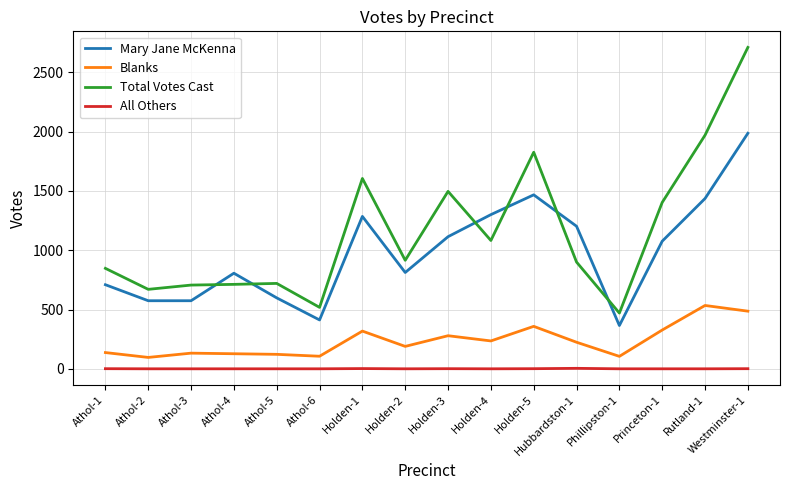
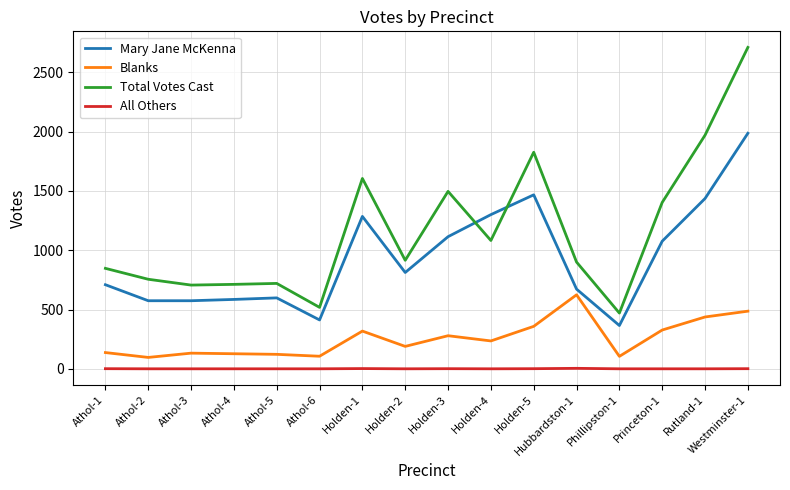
  {
    "Mary Jane McKenna": {
      "Athol-1": 710,
      "Athol-2": 570,
      "Athol-3": 570,
-     "Athol-4": 810,
+     "Athol-4": 590,
      "Athol-5": 600,
      "Athol-6": 410,
      "Holden-1": 1290,
      "Holden-2": 810,
      "Holden-3": 1110,
      "Holden-4": 1300,
      "Holden-5": 1470,
-     "Hubbardston-1": 1200,
+     "Hubbardston-1": 670,
      "Phillipston-1": 370,
      "Princeton-1": 1080,
      "Rutland-1": 1440,
      "Westminster-1": 1990
    },
    "Blanks": {
      "Athol-1": 140,
      "Athol-2": 100,
      "Athol-3": 130,
      "Athol-4": 130,
      "Athol-5": 120,
      "Athol-6": 110,
      "Holden-1": 320,
      "Holden-2": 190,
      "Holden-3": 280,
      "Holden-4": 240,
      "Holden-5": 360,
-     "Hubbardston-1": 220,
+     "Hubbardston-1": 620,
      "Phillipston-1": 110,
      "Princeton-1": 330,
-     "Rutland-1": 530,
+     "Rutland-1": 440,
      "Westminster-1": 490
    },
    "Total Votes Cast": {
      "Athol-1": 850,
-     "Athol-2": 670,
+     "Athol-2": 760,
      "Athol-3": 710,
      "Athol-4": 710,
      "Athol-5": 720,
      "Athol-6": 520,
      "Holden-1": 1610,
      "Holden-2": 920,
      "Holden-3": 1500,
      "Holden-4": 1080,
      "Holden-5": 1830,
      "Hubbardston-1": 900,
      "Phillipston-1": 470,
      "Princeton-1": 1400,
      "Rutland-1": 1970,
      "Westminster-1": 2710
    },
    "All Others": {
      "Athol-1": 0,
      "Athol-2": 0,
      "Athol-3": 0,
      "Athol-4": 0,
      "Athol-5": 0,
      "Athol-6": 0,
      "Holden-1": 0,
      "Holden-2": 0,
      "Holden-3": 0,
      "Holden-4": 0,
      "Holden-5": 0,
      "Hubbardston-1": 0,
      "Phillipston-1": 0,
      "Princeton-1": 0,
      "Rutland-1": 0,
      "Westminster-1": 0
    }
  }
